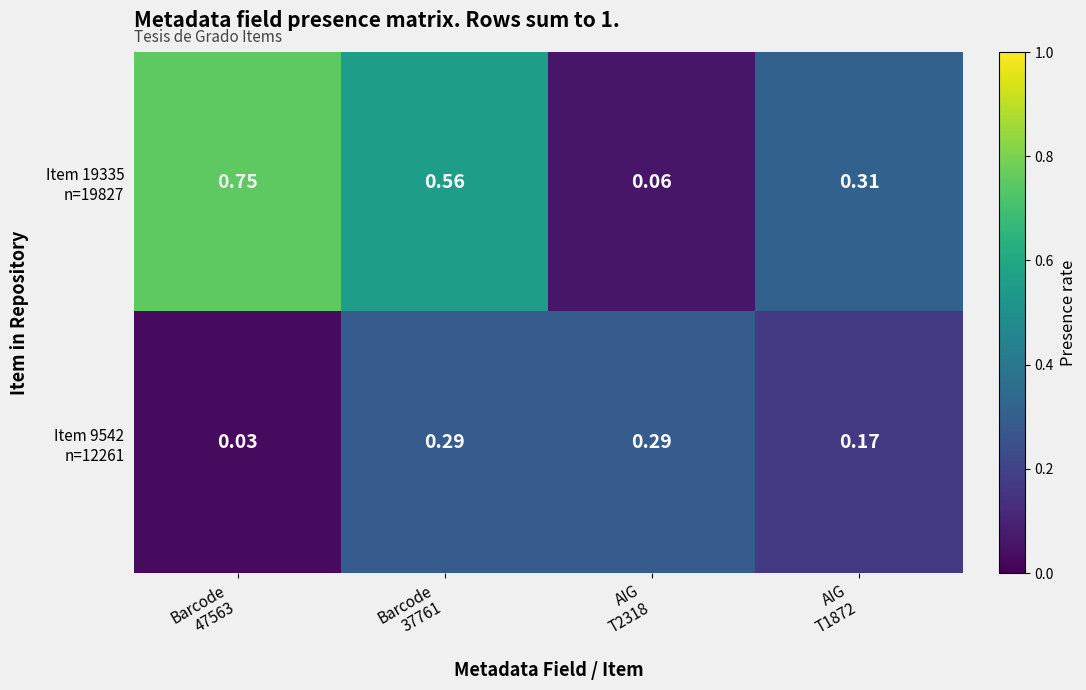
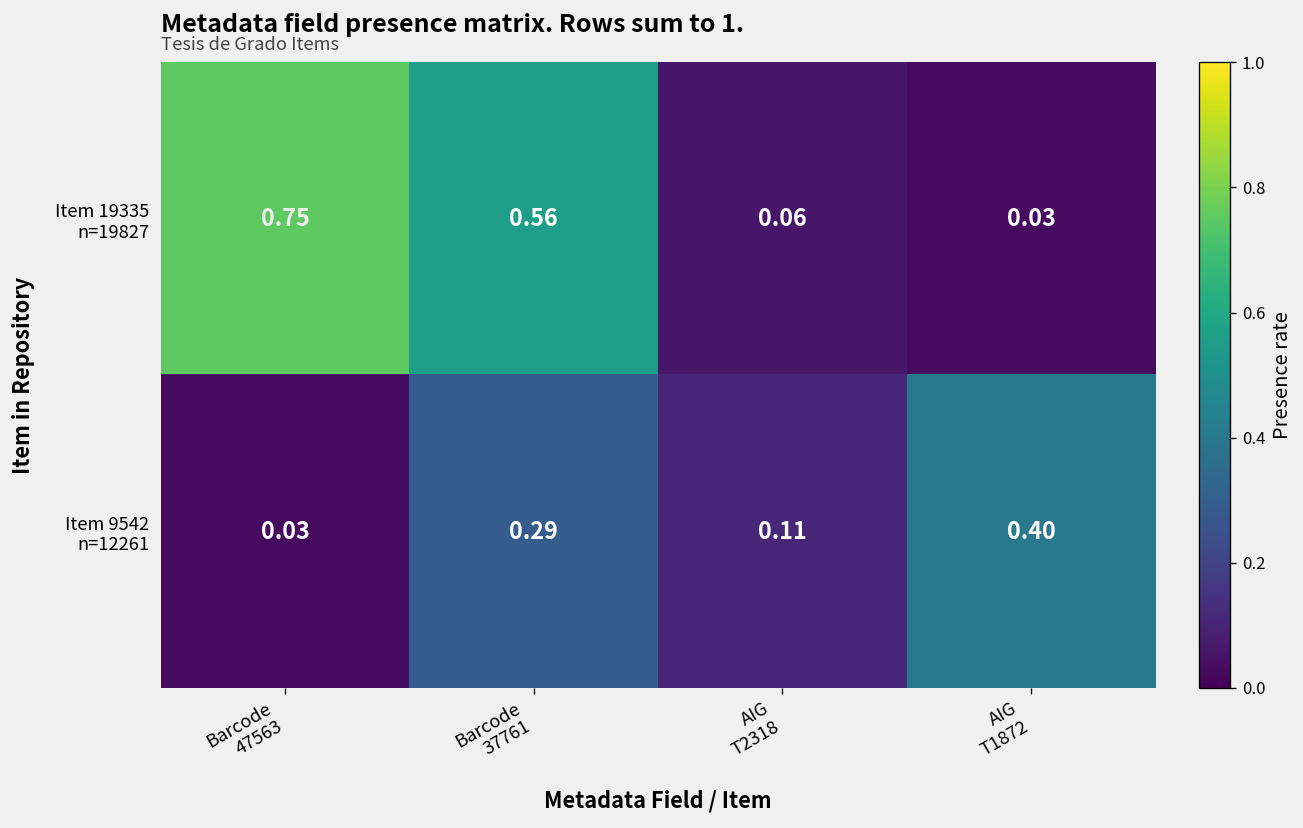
  {
    "Item 19335 n=19827": {
      "Barcode 47563": 0.75,
      "Barcode 37761": 0.56,
      "AIG T2318": 0.06,
-     "AIG T1872": 0.31
+     "AIG T1872": 0.03
    },
    "Item 9542 n=12261": {
      "Barcode 47563": 0.03,
      "Barcode 37761": 0.29,
-     "AIG T2318": 0.29,
-     "AIG T1872": 0.17
+     "AIG T2318": 0.11,
+     "AIG T1872": 0.40
    }
  }
